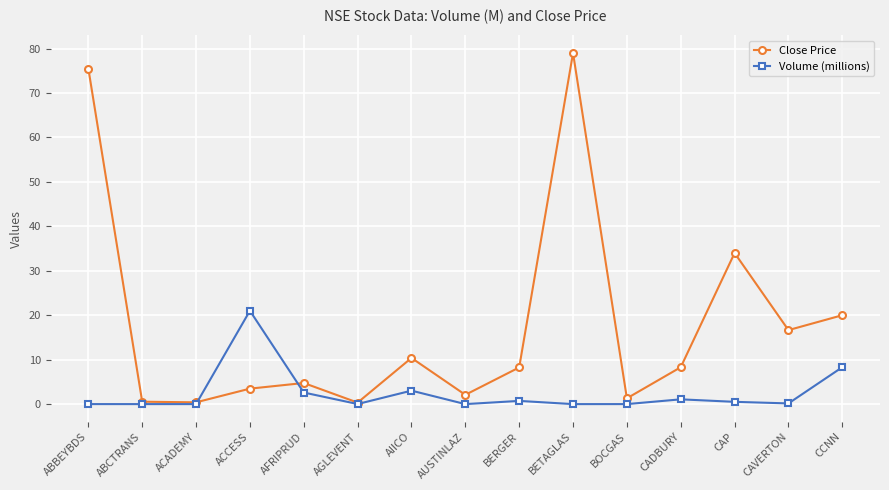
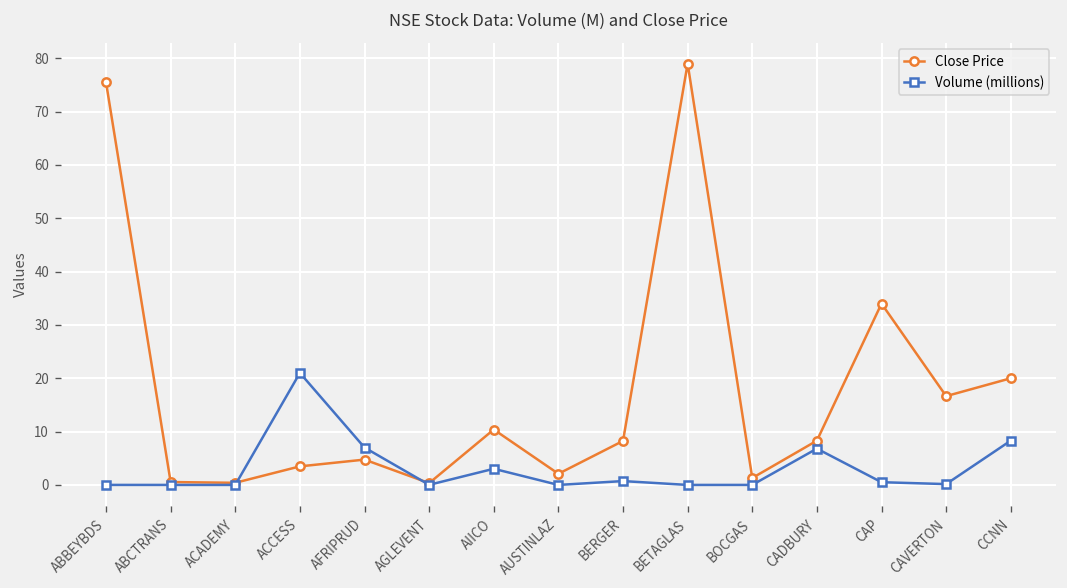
  {
    "Close Price": {
      "ABBEYBDS": 76,
      "ACCESS": 3,
      "AFRIPRUD": 5,
      "AIICO": 10,
      "AUSTINLAZ": 2,
      "BERGER": 8,
      "BETAGLAS": 79,
      "BOCGAS": 1,
      "CADBURY": 8,
      "CAP": 34,
      "CAVERTON": 17,
      "CCNN": 20
    },
    "Volume (millions)": {
      "ABBEYBDS": 0,
      "ACCESS": 21,
-     "AFRIPRUD": 3,
+     "AFRIPRUD": 7,
      "AIICO": 3,
      "AUSTINLAZ": 0,
      "BERGER": 1,
      "BETAGLAS": 0,
      "BOCGAS": 0,
-     "CADBURY": 1,
+     "CADBURY": 7,
      "CAP": 1,
      "CAVERTON": 0,
      "CCNN": 8
    }
  }
